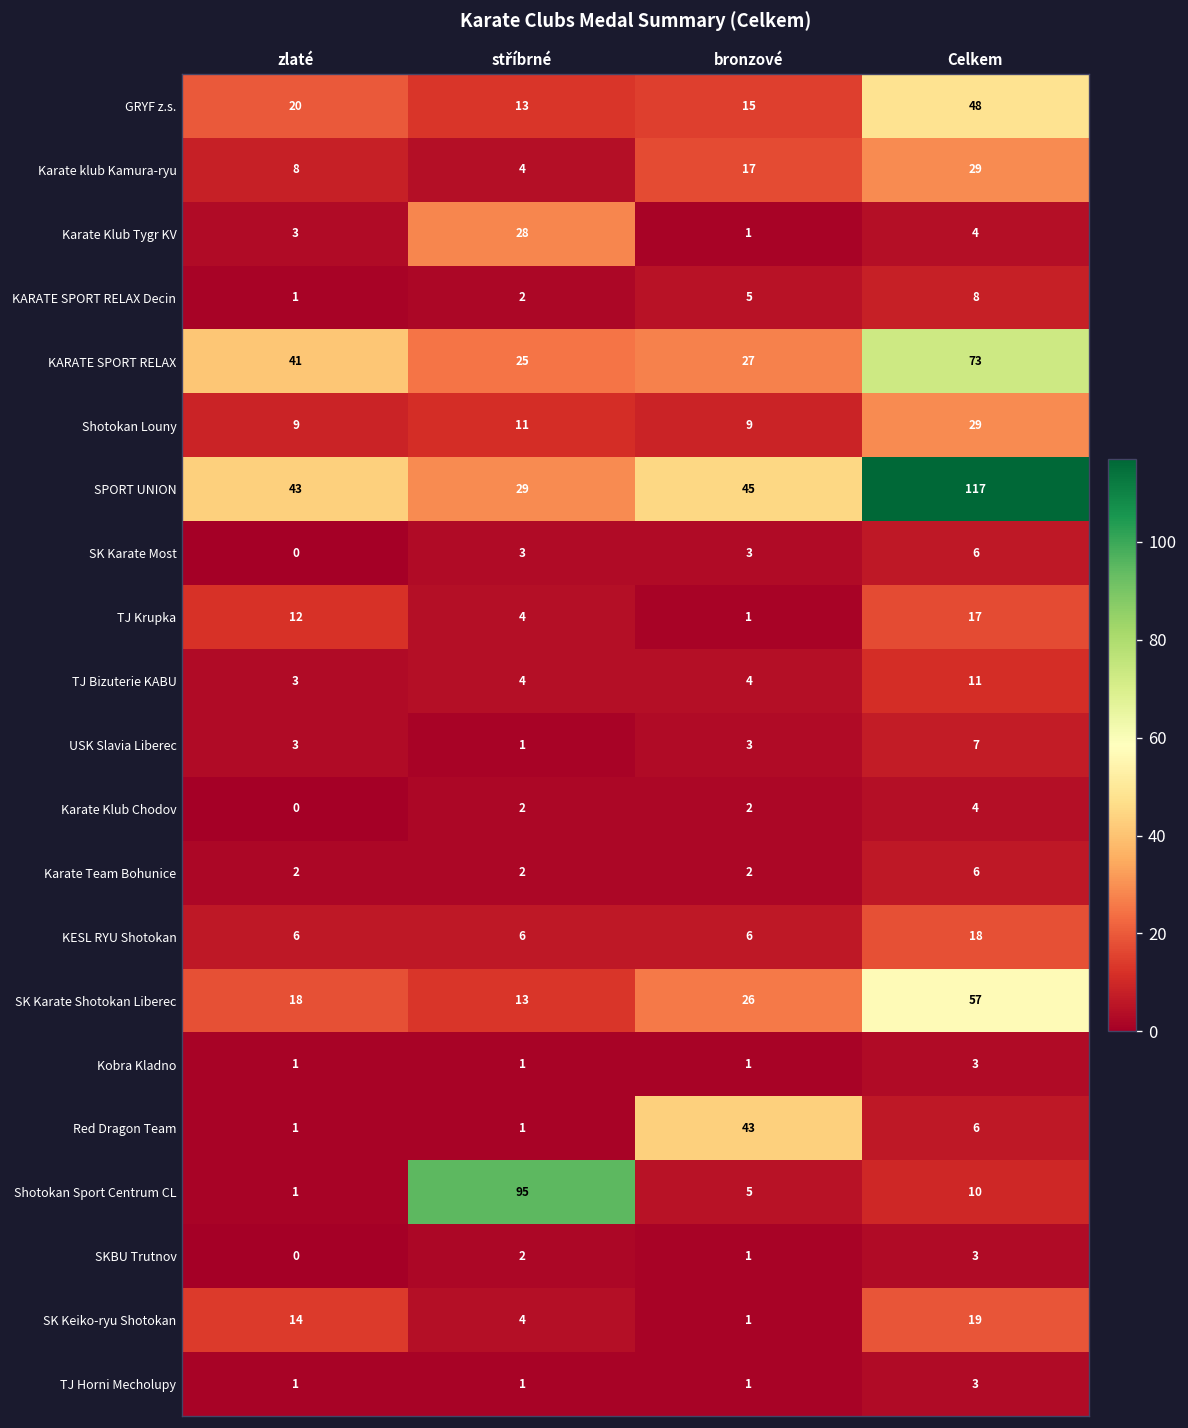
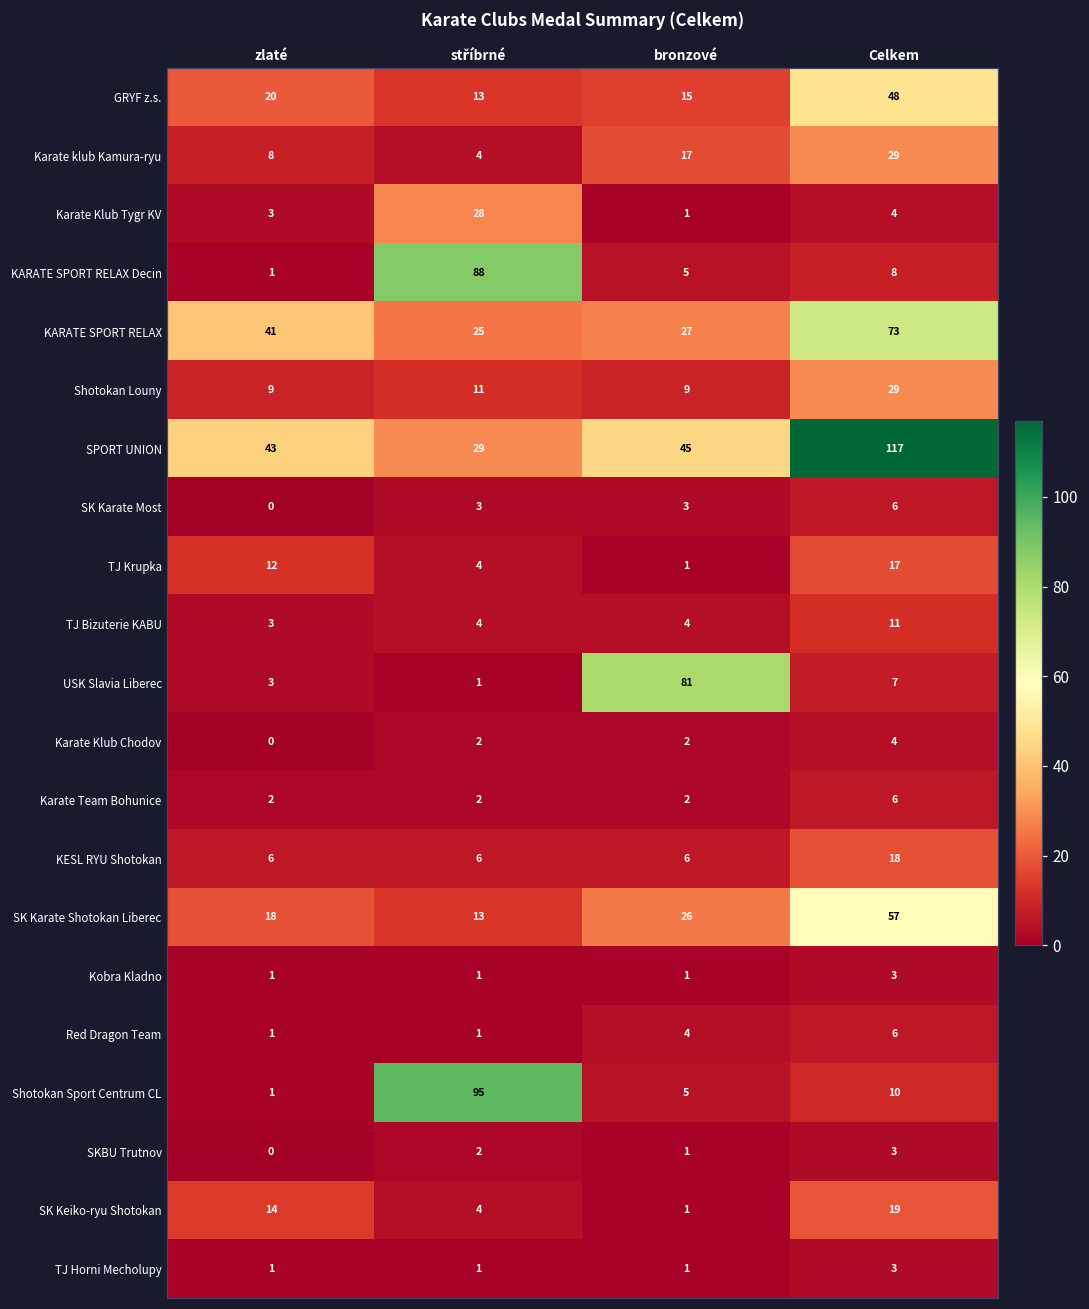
  {
    "GRYF z.s.": {
      "zlaté": 20,
      "stříbrné": 13,
      "bronzové": 15,
      "Celkem": 48
    },
    "Karate klub Kamura-ryu": {
      "zlaté": 8,
      "stříbrné": 4,
      "bronzové": 17,
      "Celkem": 29
    },
    "Karate Klub Tygr KV": {
      "zlaté": 3,
      "stříbrné": 28,
      "bronzové": 1,
      "Celkem": 4
    },
    "KARATE SPORT RELAX Decin": {
      "zlaté": 1,
-     "stříbrné": 2,
+     "stříbrné": 88,
      "bronzové": 5,
      "Celkem": 8
    },
    "KARATE SPORT RELAX": {
      "zlaté": 41,
      "stříbrné": 25,
      "bronzové": 27,
      "Celkem": 73
    },
    "Shotokan Louny": {
      "zlaté": 9,
      "stříbrné": 11,
      "bronzové": 9,
      "Celkem": 29
    },
    "SPORT UNION": {
      "zlaté": 43,
      "stříbrné": 29,
      "bronzové": 45,
      "Celkem": 117
    },
    "SK Karate Most": {
      "zlaté": 0,
      "stříbrné": 3,
      "bronzové": 3,
      "Celkem": 6
    },
    "TJ Krupka": {
      "zlaté": 12,
      "stříbrné": 4,
      "bronzové": 1,
      "Celkem": 17
    },
    "TJ Bizuterie KABU": {
      "zlaté": 3,
      "stříbrné": 4,
      "bronzové": 4,
      "Celkem": 11
    },
    "USK Slavia Liberec": {
      "zlaté": 3,
      "stříbrné": 1,
-     "bronzové": 3,
+     "bronzové": 81,
      "Celkem": 7
    },
    "Karate Klub Chodov": {
      "zlaté": 0,
      "stříbrné": 2,
      "bronzové": 2,
      "Celkem": 4
    },
    "Karate Team Bohunice": {
      "zlaté": 2,
      "stříbrné": 2,
      "bronzové": 2,
      "Celkem": 6
    },
    "KESL RYU Shotokan": {
      "zlaté": 6,
      "stříbrné": 6,
      "bronzové": 6,
      "Celkem": 18
    },
    "SK Karate Shotokan Liberec": {
      "zlaté": 18,
      "stříbrné": 13,
      "bronzové": 26,
      "Celkem": 57
    },
    "Kobra Kladno": {
      "zlaté": 1,
      "stříbrné": 1,
      "bronzové": 1,
      "Celkem": 3
    },
    "Red Dragon Team": {
      "zlaté": 1,
      "stříbrné": 1,
-     "bronzové": 43,
+     "bronzové": 4,
      "Celkem": 6
    },
    "Shotokan Sport Centrum CL": {
      "zlaté": 1,
      "stříbrné": 95,
      "bronzové": 5,
      "Celkem": 10
    },
    "SKBU Trutnov": {
      "zlaté": 0,
      "stříbrné": 2,
      "bronzové": 1,
      "Celkem": 3
    },
    "SK Keiko-ryu Shotokan": {
      "zlaté": 14,
      "stříbrné": 4,
      "bronzové": 1,
      "Celkem": 19
    },
    "TJ Horni Mecholupy": {
      "zlaté": 1,
      "stříbrné": 1,
      "bronzové": 1,
      "Celkem": 3
    }
  }
